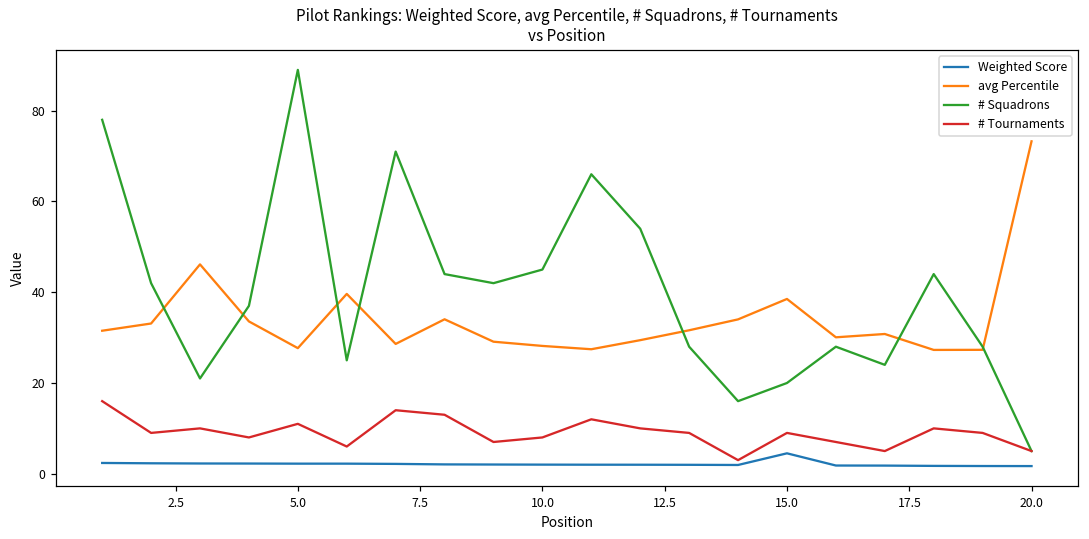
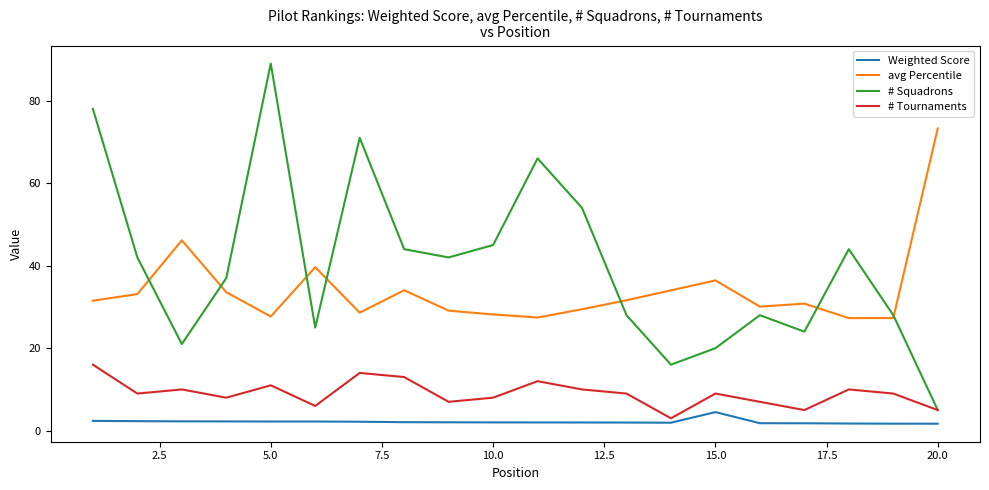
  {
    "Weighted Score": {
      "5.0": 2,
      "10.0": 2,
      "15.0": 5,
      "20.0": 2
    },
    "avg Percentile": {
      "5.0": 28,
      "10.0": 28,
-     "15.0": 39,
+     "15.0": 36,
      "20.0": 73
    },
    "# Squadrons": {
      "5.0": 89,
      "10.0": 45,
      "15.0": 20
    },
    "# Tournaments": {
      "5.0": 11,
      "10.0": 8,
      "15.0": 9
    }
  }
